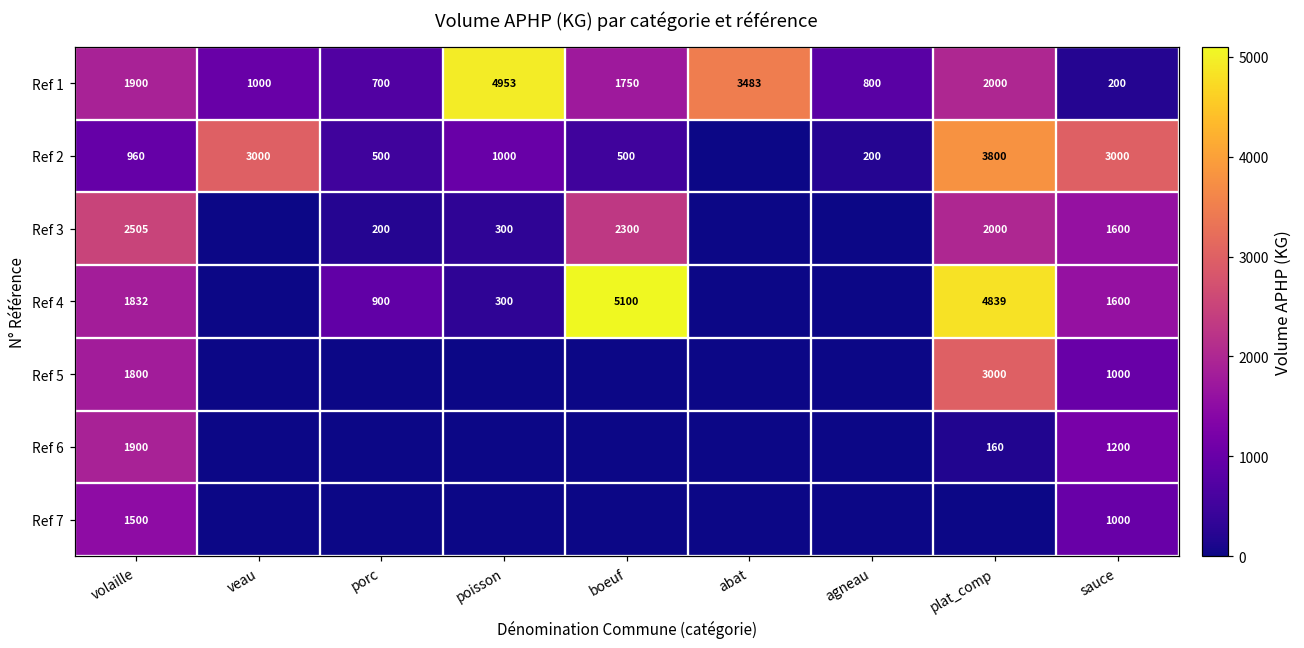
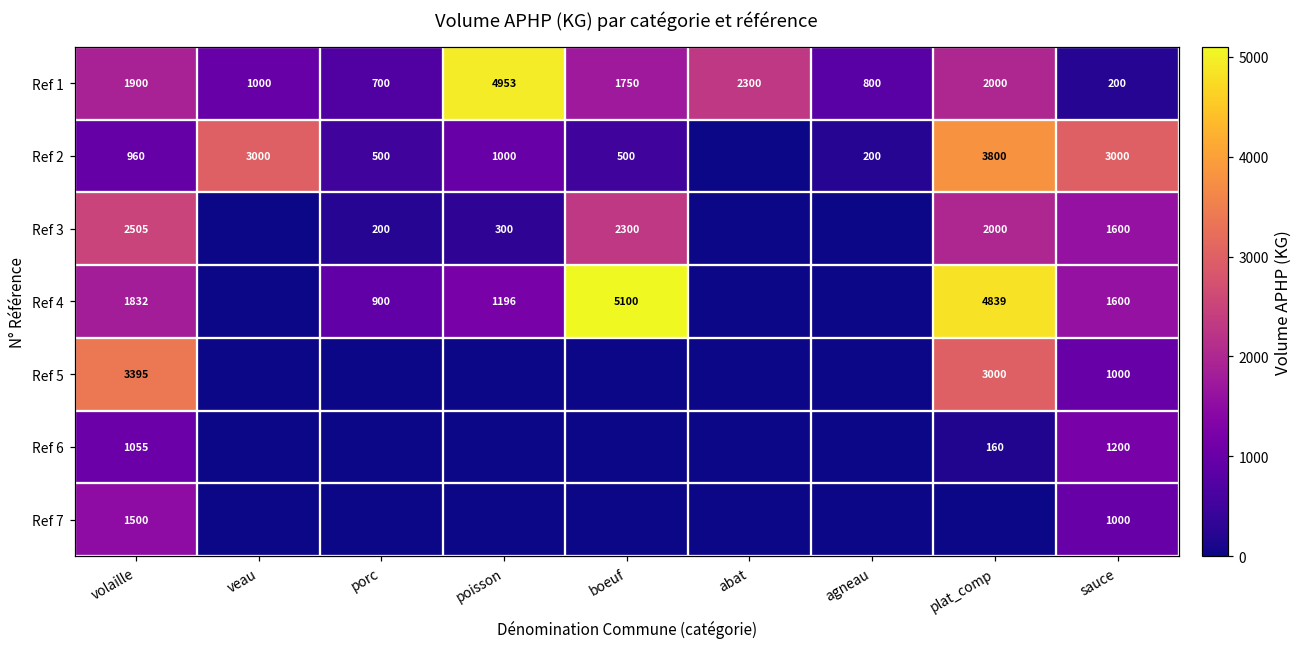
  {
    "Ref 1": {
      "volaille": 1900,
      "veau": 1000,
      "porc": 700,
      "poisson": 4953,
      "boeuf": 1750,
-     "abat": 3483,
+     "abat": 2300,
      "agneau": 800,
      "plat_comp": 2000,
      "sauce": 200
    },
    "Ref 2": {
      "volaille": 960,
      "veau": 3000,
      "porc": 500,
      "poisson": 1000,
      "boeuf": 500,
      "agneau": 200,
      "plat_comp": 3800,
      "sauce": 3000
    },
    "Ref 3": {
      "volaille": 2505,
      "porc": 200,
      "poisson": 300,
      "boeuf": 2300,
      "plat_comp": 2000,
      "sauce": 1600
    },
    "Ref 4": {
      "volaille": 1832,
      "porc": 900,
-     "poisson": 300,
+     "poisson": 1196,
      "boeuf": 5100,
      "plat_comp": 4839,
      "sauce": 1600
    },
    "Ref 5": {
-     "volaille": 1800,
+     "volaille": 3395,
      "plat_comp": 3000,
      "sauce": 1000
    },
    "Ref 6": {
-     "volaille": 1900,
+     "volaille": 1055,
      "plat_comp": 160,
      "sauce": 1200
    },
    "Ref 7": {
      "volaille": 1500,
      "sauce": 1000
    }
  }
